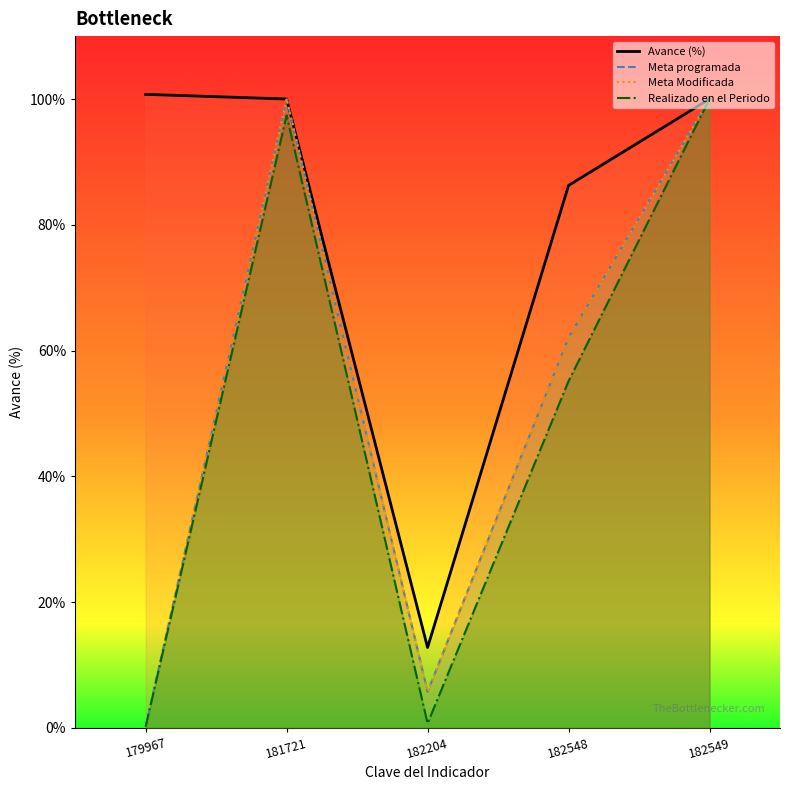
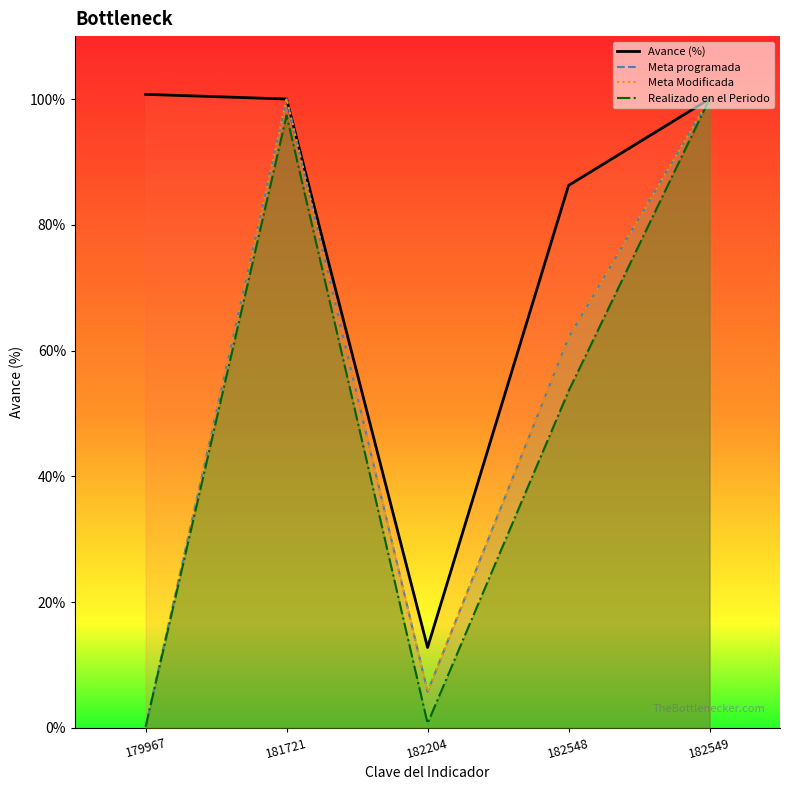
  {
    "Realizado en el Periodo": {
      "181721": "97%",
      "182204": "1%",
-     "182548": "55%"
+     "182548": "54%"
    }
  }
